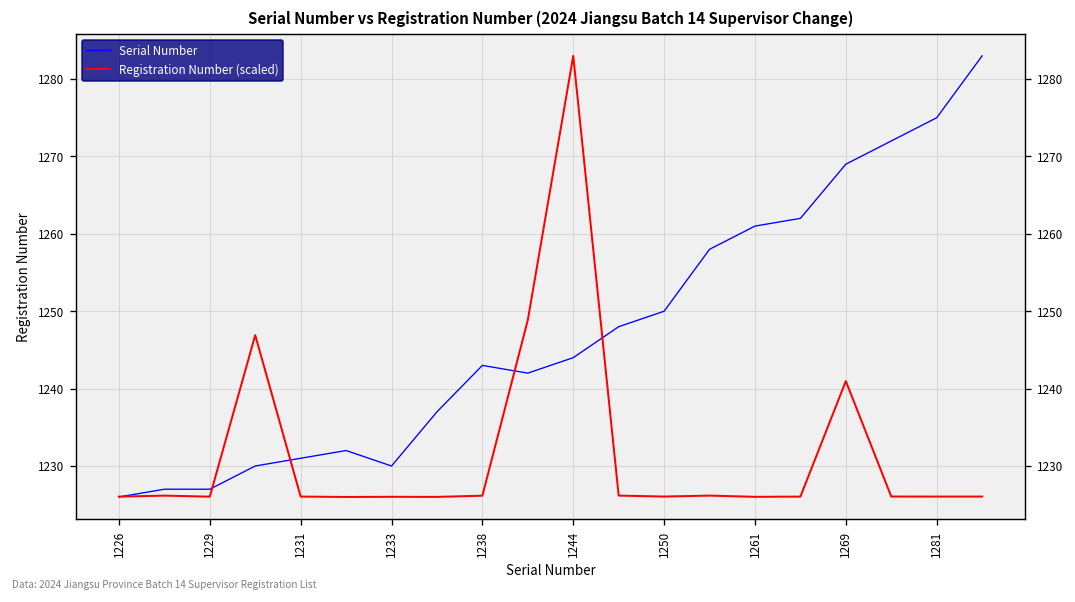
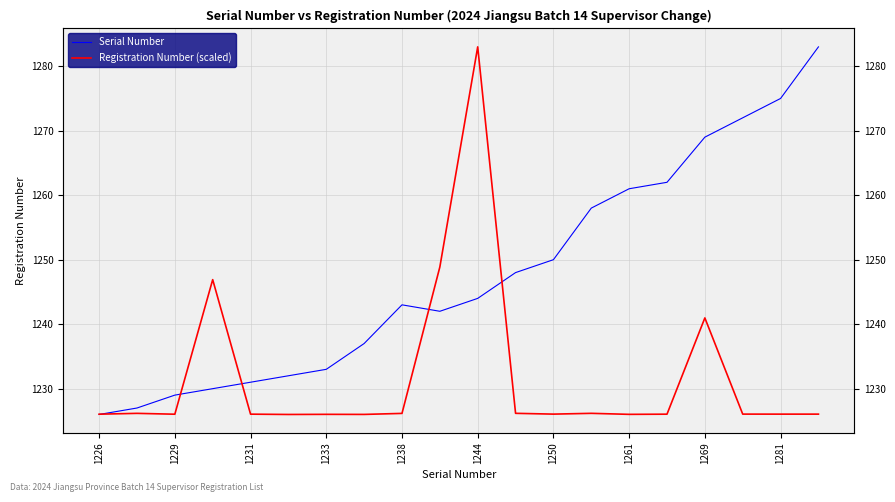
  {
    "Serial Number": {
-     "1229": 1227,
+     "1229": 1229,
      "1231": 1231,
-     "1233": 1230,
+     "1233": 1233,
      "1238": 1243,
      "1244": 1244,
      "1250": 1250,
      "1261": 1261,
      "1269": 1269,
      "1281": 1275
    },
    "Registration Number (scaled)": {
      "1229": 1226,
      "1231": 1226,
      "1233": 1226,
      "1238": 1226,
      "1244": 1283,
      "1250": 1226,
      "1261": 1226,
      "1269": 1241,
      "1281": 1226
    }
  }
